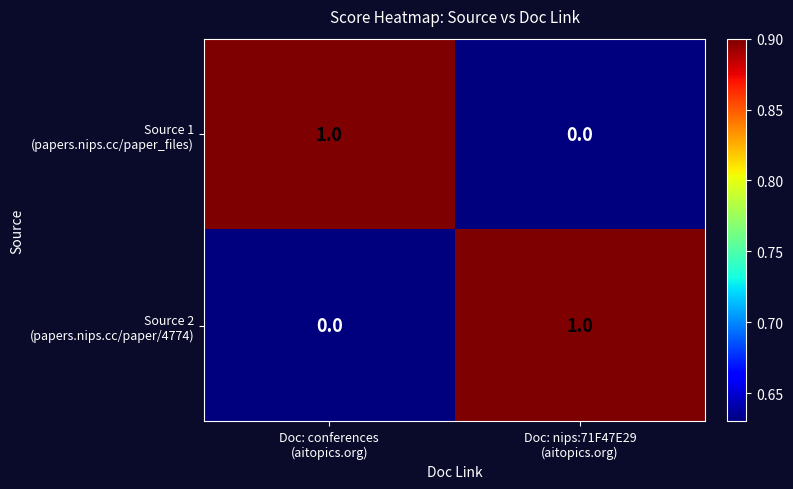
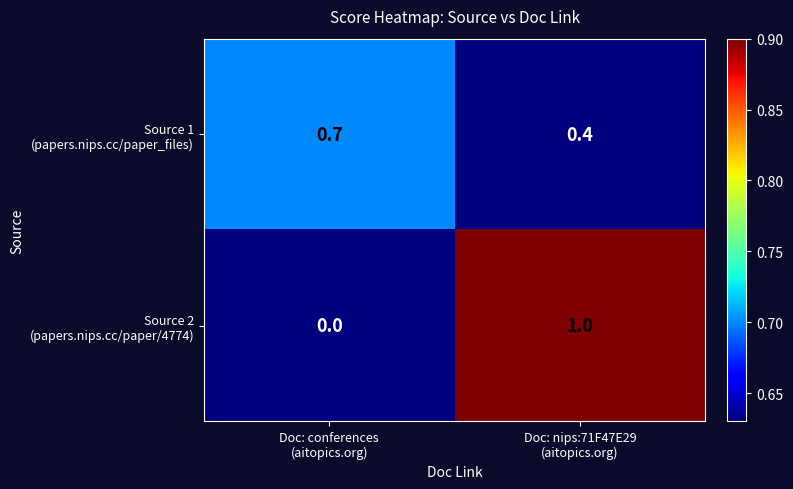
  {
    "Source 1 (papers.nips.cc/paper_files)": {
-     "Doc: conferences (aitopics.org)": 1.0,
-     "Doc: nips:71F47E29 (aitopics.org)": 0.0
+     "Doc: conferences (aitopics.org)": 0.7,
+     "Doc: nips:71F47E29 (aitopics.org)": 0.4
    },
    "Source 2 (papers.nips.cc/paper/4774)": {
      "Doc: conferences (aitopics.org)": 0.0,
      "Doc: nips:71F47E29 (aitopics.org)": 1.0
    }
  }
